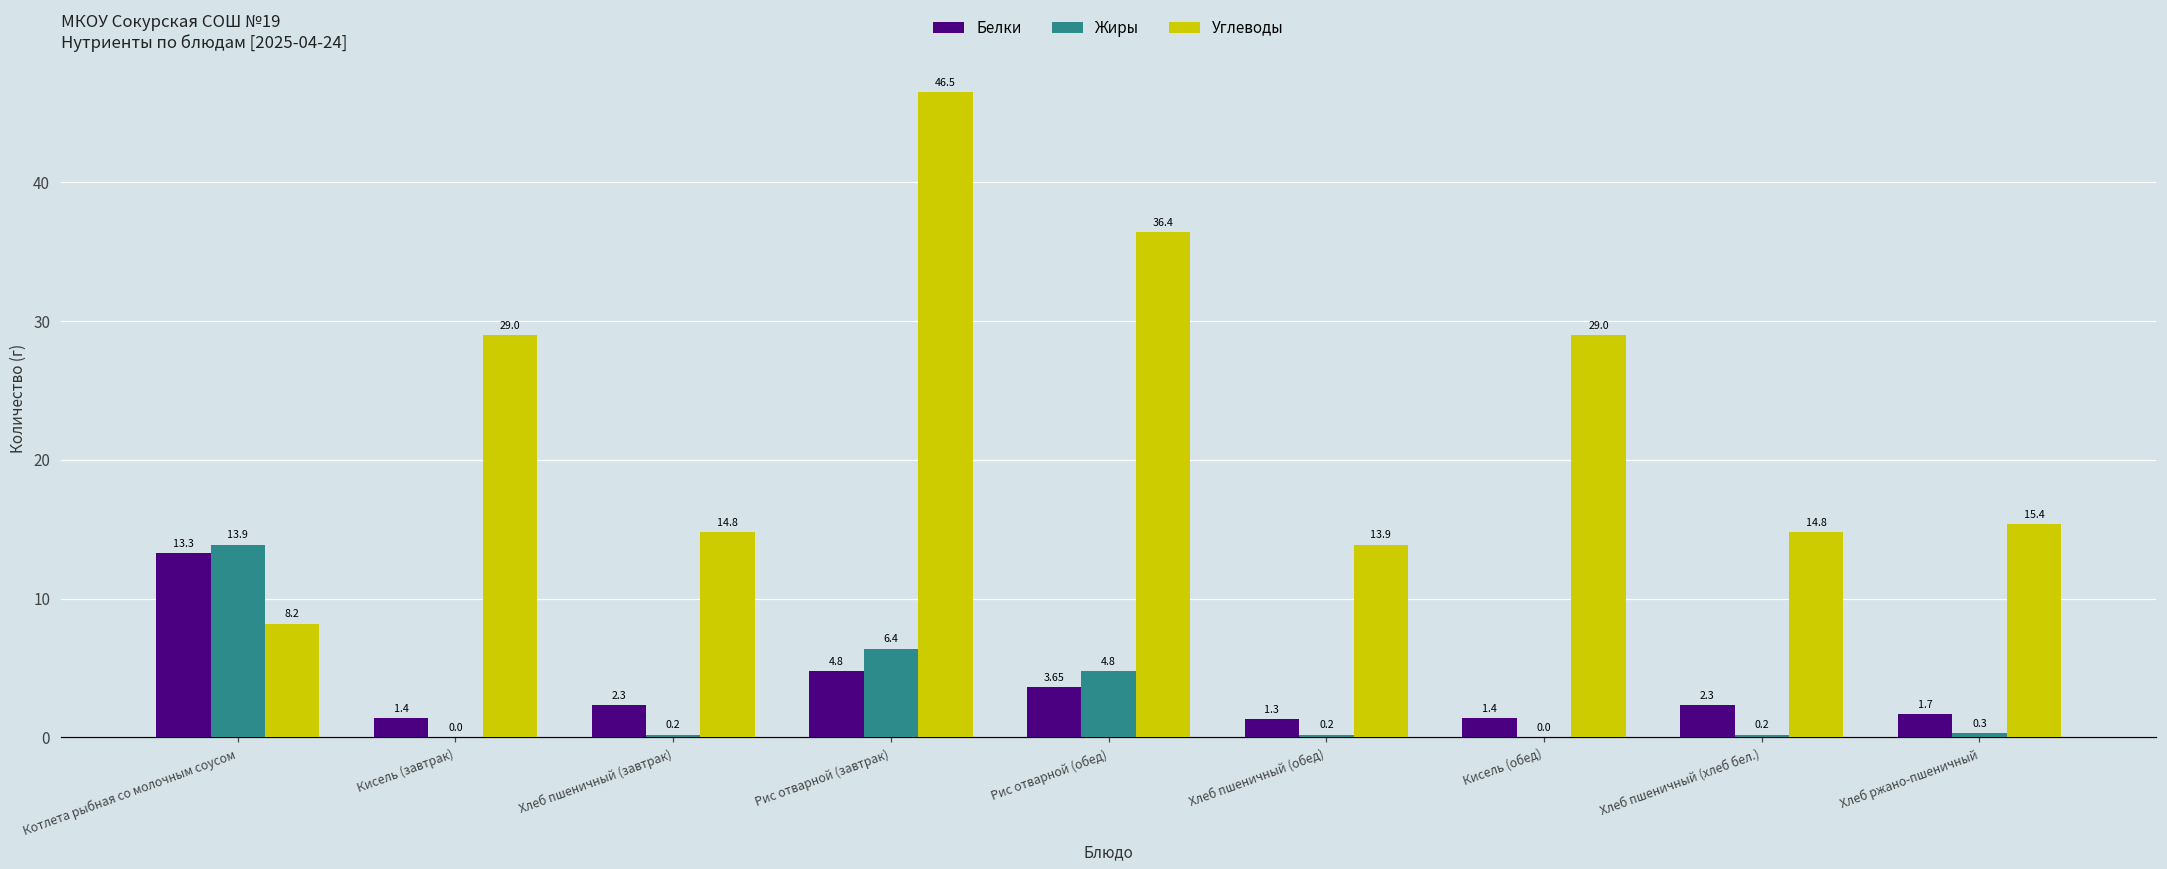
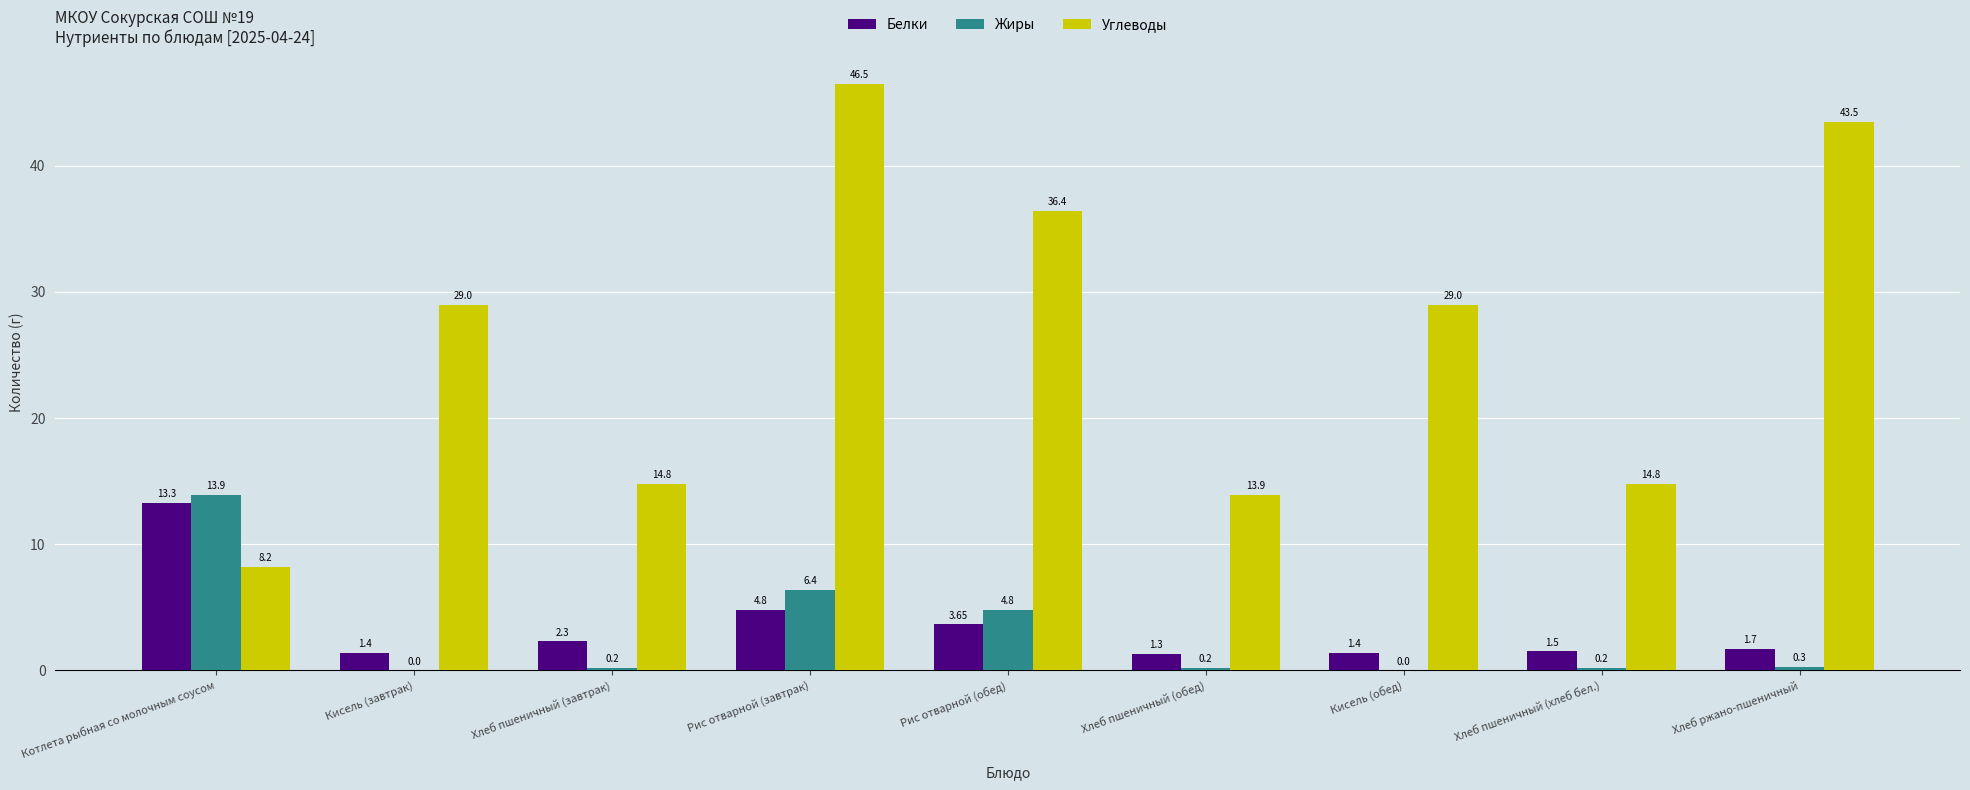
  {
    "Белки": {
      "Котлета рыбная со молочным соусом": 13.3,
      "Кисель (завтрак)": 1.4,
      "Хлеб пшеничный (завтрак)": 2.3,
      "Рис отварной (завтрак)": 4.8,
      "Рис отварной (обед)": 3.65,
      "Хлеб пшеничный (обед)": 1.3,
      "Кисель (обед)": 1.4,
-     "Хлеб пшеничный (хлеб бел.)": 2.3,
+     "Хлеб пшеничный (хлеб бел.)": 1.5,
      "Хлеб ржано-пшеничный": 1.7
    },
    "Жиры": {
      "Котлета рыбная со молочным соусом": 13.9,
      "Кисель (завтрак)": 0.0,
      "Хлеб пшеничный (завтрак)": 0.2,
      "Рис отварной (завтрак)": 6.4,
      "Рис отварной (обед)": 4.8,
      "Хлеб пшеничный (обед)": 0.2,
      "Кисель (обед)": 0.0,
      "Хлеб пшеничный (хлеб бел.)": 0.2,
      "Хлеб ржано-пшеничный": 0.3
    },
    "Углеводы": {
      "Котлета рыбная со молочным соусом": 8.2,
      "Кисель (завтрак)": 29.0,
      "Хлеб пшеничный (завтрак)": 14.8,
      "Рис отварной (завтрак)": 46.5,
      "Рис отварной (обед)": 36.4,
      "Хлеб пшеничный (обед)": 13.9,
      "Кисель (обед)": 29.0,
      "Хлеб пшеничный (хлеб бел.)": 14.8,
-     "Хлеб ржано-пшеничный": 15.4
+     "Хлеб ржано-пшеничный": 43.5
    }
  }
